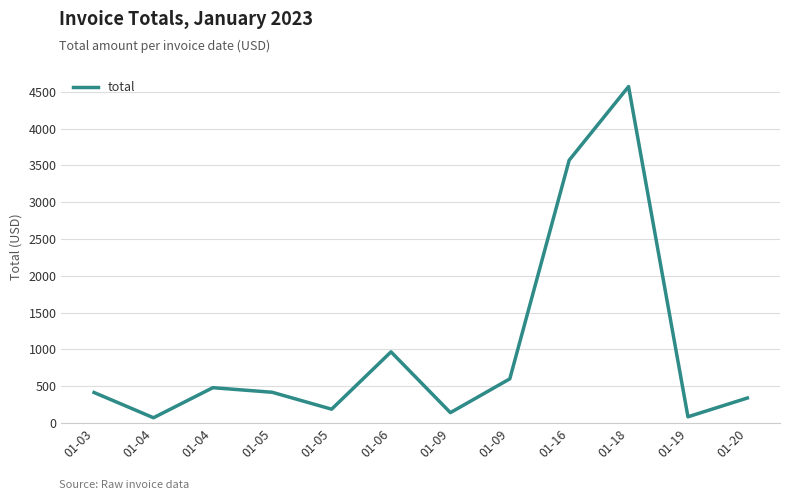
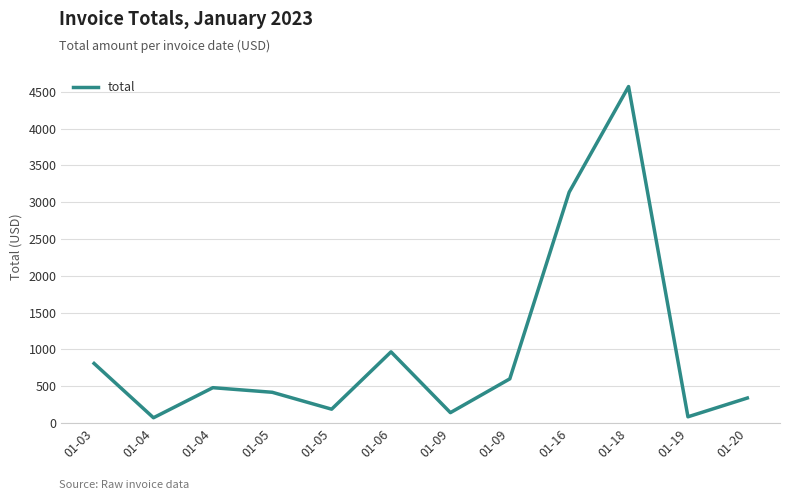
  {
-   "01-03": 400,
+   "01-03": 800,
    "01-06": 1000,
-   "01-16": 3600,
+   "01-16": 3100,
    "01-18": 4600,
    "01-19": 100,
    "01-20": 300
  }
